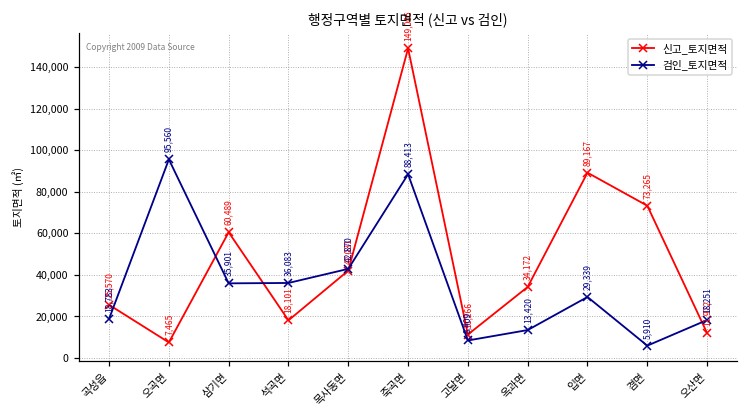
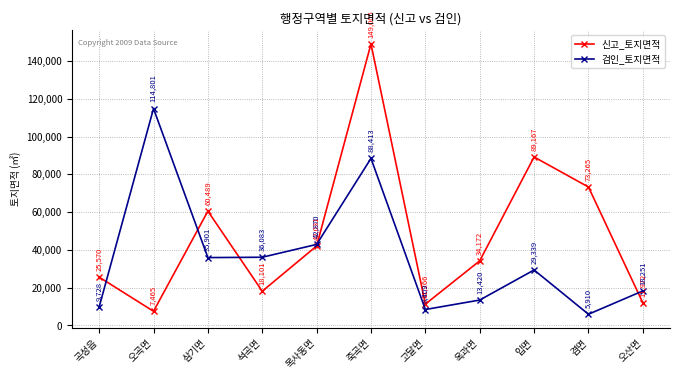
  {
    "신고_토지면적": {
      "곡성읍": "25,570",
      "오곡면": "7,465",
      "삼기면": "60,489",
      "석곡면": "18,101",
      "죽곡면": "149,005",
      "옥과면": "34,172",
      "입면": "89,167",
      "겸면": "73,265"
    },
    "검인_토지면적": {
-     "곡성읍": "18,783",
-     "오곡면": "95,560",
+     "곡성읍": "9,728",
+     "오곡면": "114,801",
      "삼기면": "35,901",
      "석곡면": "36,083",
      "죽곡면": "88,413",
      "옥과면": "13,420",
      "입면": "29,339",
      "겸면": "5,910"
    }
  }
